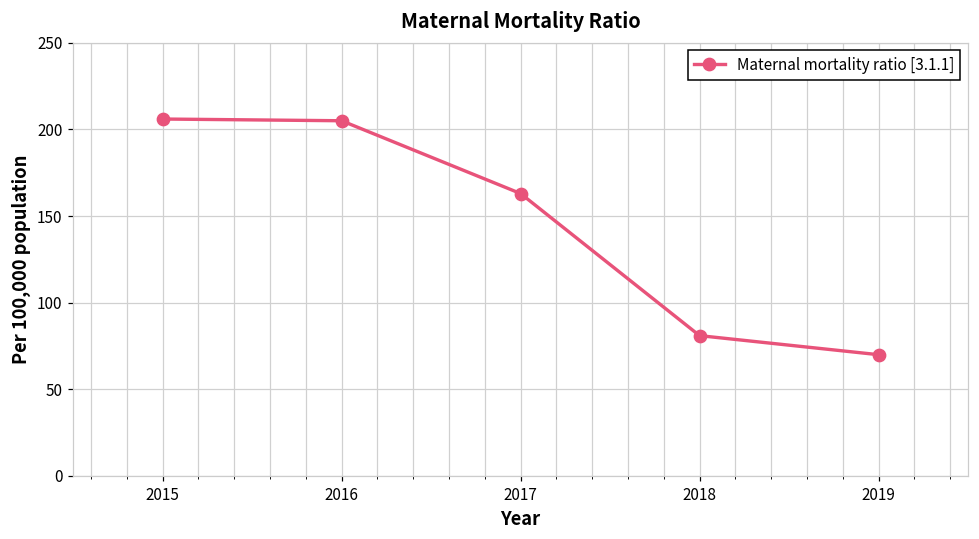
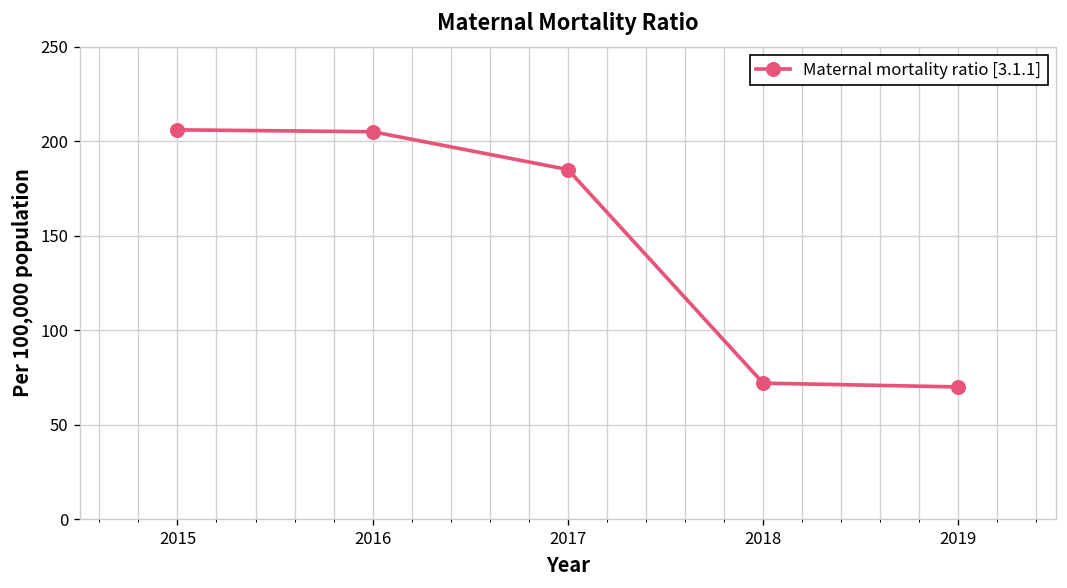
  {
    "2015": 206,
    "2016": 205,
-   "2017": 163,
-   "2018": 81,
+   "2017": 185,
+   "2018": 72,
    "2019": 70
  }
